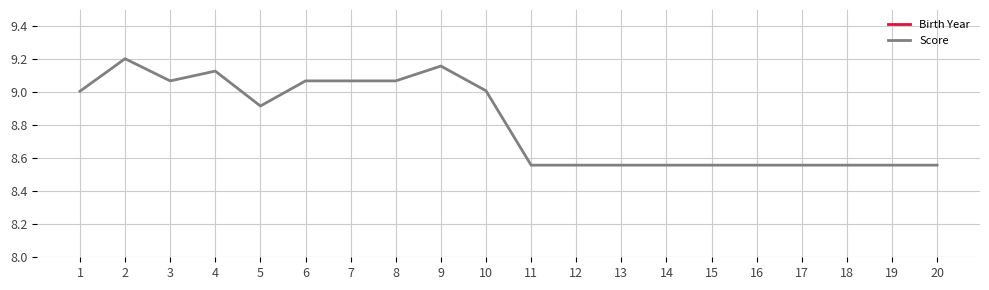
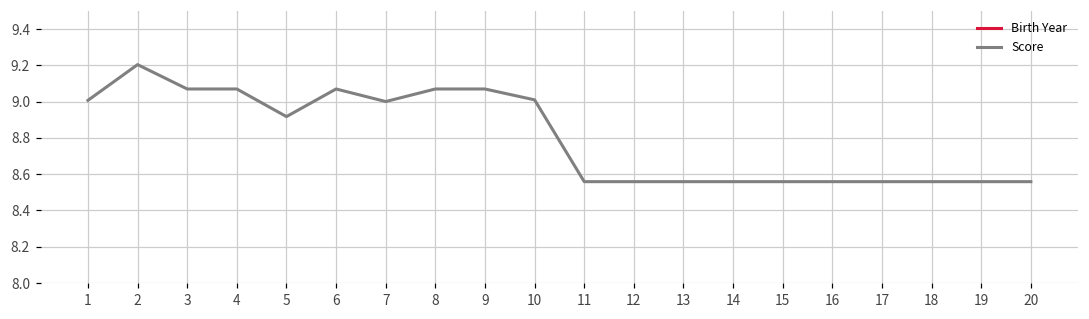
  {
    "Score": {
      "1": 9.01,
      "2": 9.20,
      "3": 9.07,
-     "4": 9.13,
+     "4": 9.07,
      "5": 8.92,
      "6": 9.07,
-     "7": 9.07,
+     "7": 9.00,
      "8": 9.07,
-     "9": 9.16,
+     "9": 9.07,
      "10": 9.01,
      "11": 8.56,
      "12": 8.56,
      "13": 8.56,
      "14": 8.56,
      "15": 8.56,
      "16": 8.56,
      "17": 8.56,
      "18": 8.56,
      "19": 8.56,
      "20": 8.56
    }
  }
